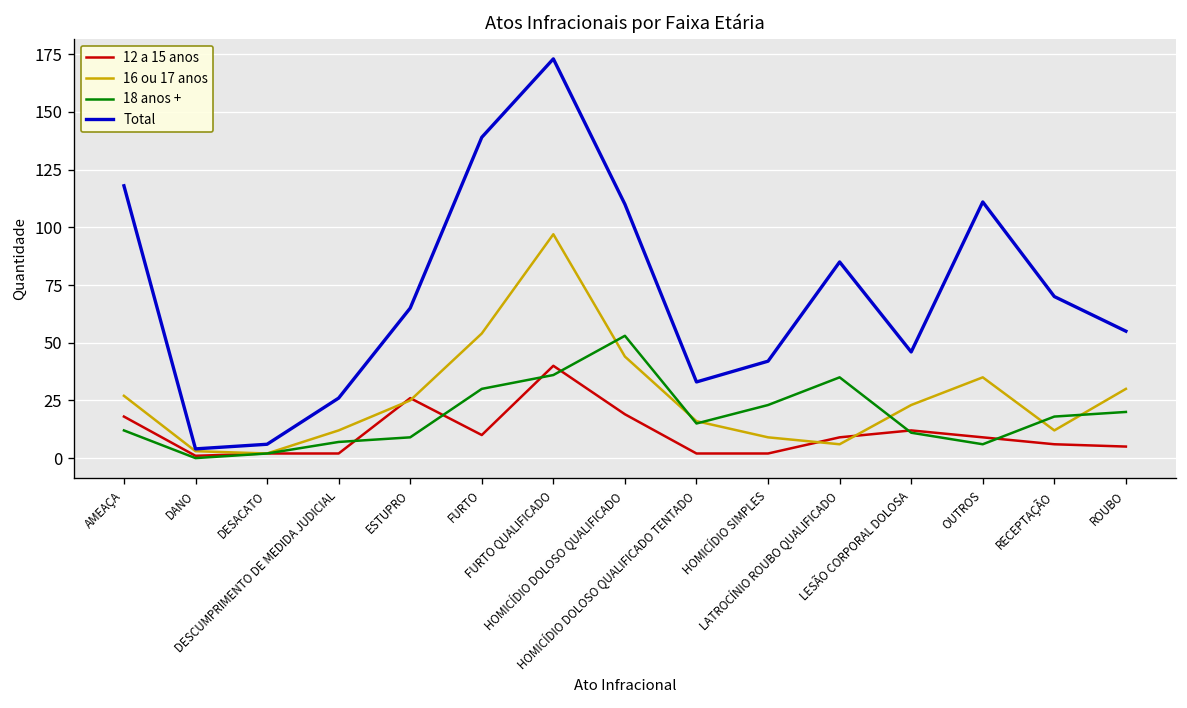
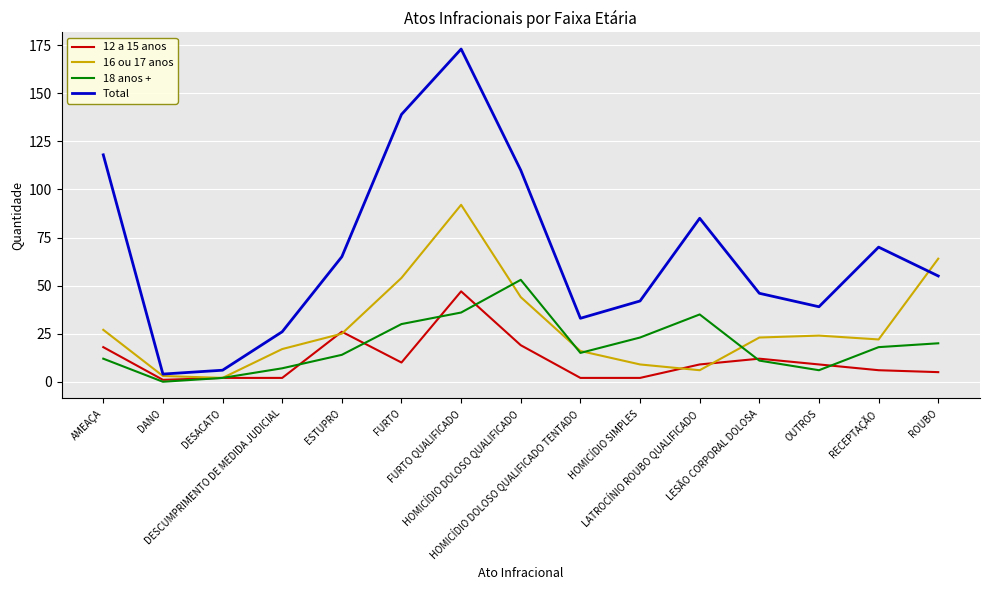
  {
    "12 a 15 anos": {
      "AMEAÇA": 18,
      "DESCUMPRIMENTO DE MEDIDA JUDICIAL": 2,
      "FURTO": 10,
-     "FURTO QUALIFICADO": 40,
+     "FURTO QUALIFICADO": 47,
      "HOMICÍDIO DOLOSO QUALIFICADO": 19,
      "HOMICÍDIO DOLOSO QUALIFICADO TENTADO": 2,
      "HOMICÍDIO SIMPLES": 2,
      "LATROCÍNIO ROUBO QUALIFICADO": 9,
      "OUTROS": 9,
      "RECEPTAÇÃO": 6,
      "ROUBO": 5
    },
    "16 ou 17 anos": {
      "AMEAÇA": 27,
-     "DESCUMPRIMENTO DE MEDIDA JUDICIAL": 12,
+     "DESCUMPRIMENTO DE MEDIDA JUDICIAL": 17,
      "FURTO": 54,
-     "FURTO QUALIFICADO": 97,
+     "FURTO QUALIFICADO": 92,
      "HOMICÍDIO DOLOSO QUALIFICADO": 44,
      "HOMICÍDIO SIMPLES": 9,
      "LATROCÍNIO ROUBO QUALIFICADO": 6,
      "LESÃO CORPORAL DOLOSA": 23,
-     "OUTROS": 35,
-     "RECEPTAÇÃO": 12,
-     "ROUBO": 30
+     "OUTROS": 24,
+     "RECEPTAÇÃO": 22,
+     "ROUBO": 64
    },
    "18 anos +": {
      "AMEAÇA": 12,
      "DESCUMPRIMENTO DE MEDIDA JUDICIAL": 7,
-     "ESTUPRO": 9,
+     "ESTUPRO": 14,
      "FURTO": 30,
      "FURTO QUALIFICADO": 36,
      "HOMICÍDIO DOLOSO QUALIFICADO": 53,
      "HOMICÍDIO SIMPLES": 23,
      "LATROCÍNIO ROUBO QUALIFICADO": 35,
      "OUTROS": 6,
      "RECEPTAÇÃO": 18,
      "ROUBO": 20
    },
    "Total": {
      "AMEAÇA": 118,
      "DESACATO": 6,
      "DESCUMPRIMENTO DE MEDIDA JUDICIAL": 26,
      "ESTUPRO": 65,
      "FURTO": 139,
      "FURTO QUALIFICADO": 173,
      "HOMICÍDIO DOLOSO QUALIFICADO": 110,
      "HOMICÍDIO DOLOSO QUALIFICADO TENTADO": 33,
      "HOMICÍDIO SIMPLES": 42,
      "LATROCÍNIO ROUBO QUALIFICADO": 85,
      "LESÃO CORPORAL DOLOSA": 46,
-     "OUTROS": 111,
+     "OUTROS": 39,
      "RECEPTAÇÃO": 70,
      "ROUBO": 55
    }
  }
